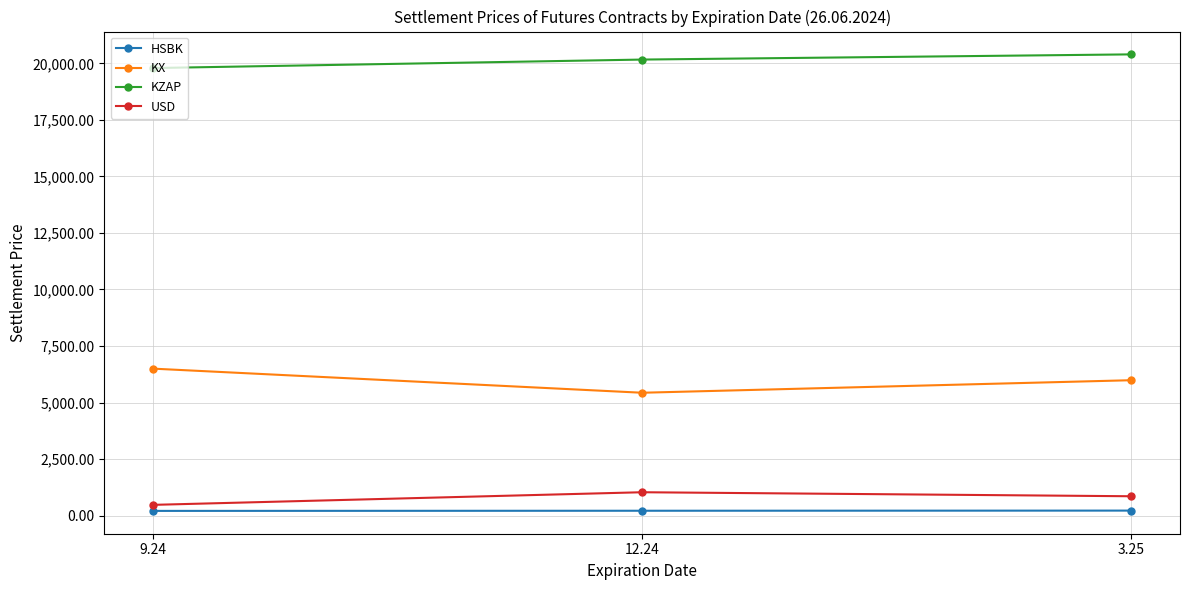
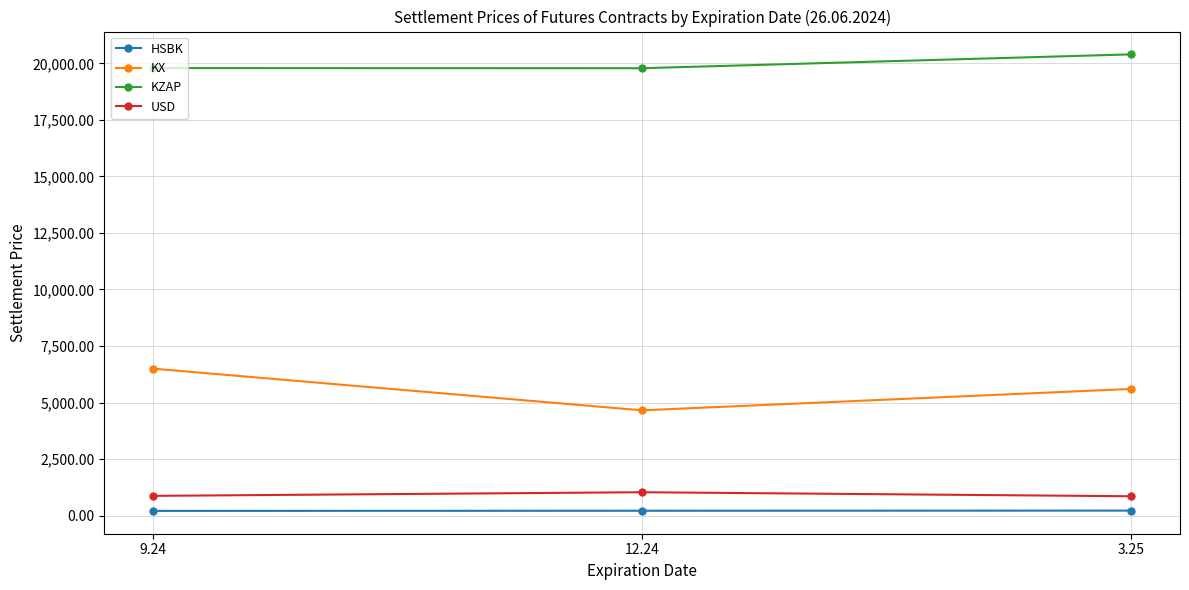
  {
    "HSBK": {
      "9.24": "200",
      "12.24": "200",
      "3.25": "200"
    },
    "KX": {
      "9.24": "6,500",
-     "12.24": "5,400",
-     "3.25": "6,000"
+     "12.24": "4,700",
+     "3.25": "5,600"
    },
    "KZAP": {
-     "12.24": "20,200",
+     "12.24": "19,800",
      "3.25": "20,400"
    },
    "USD": {
-     "9.24": "500",
+     "9.24": "900",
      "12.24": "1,000",
      "3.25": "900"
    }
  }
